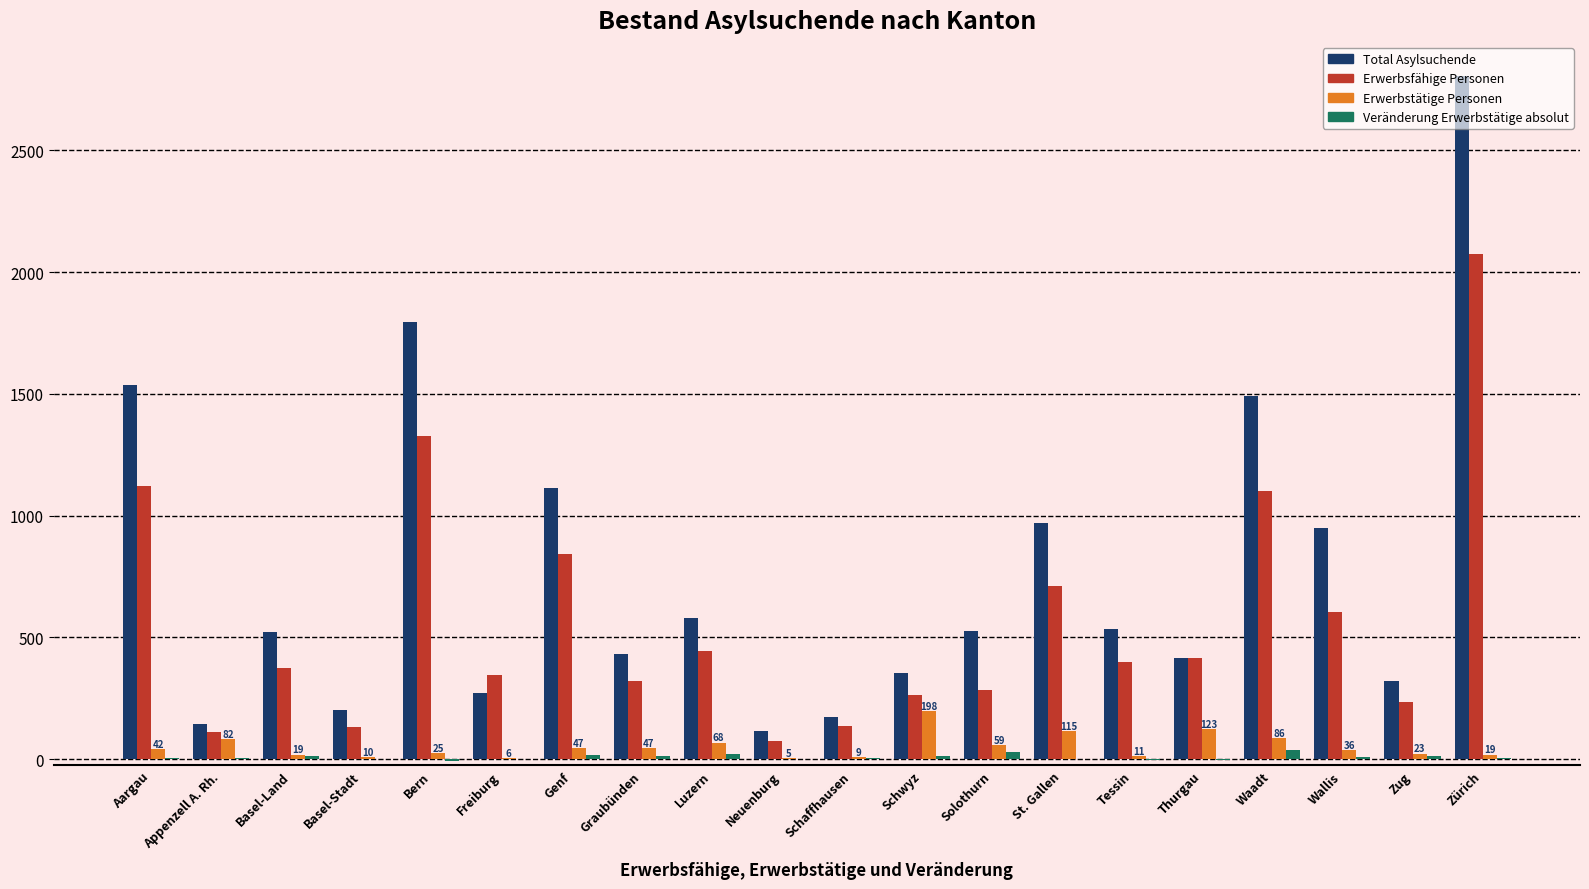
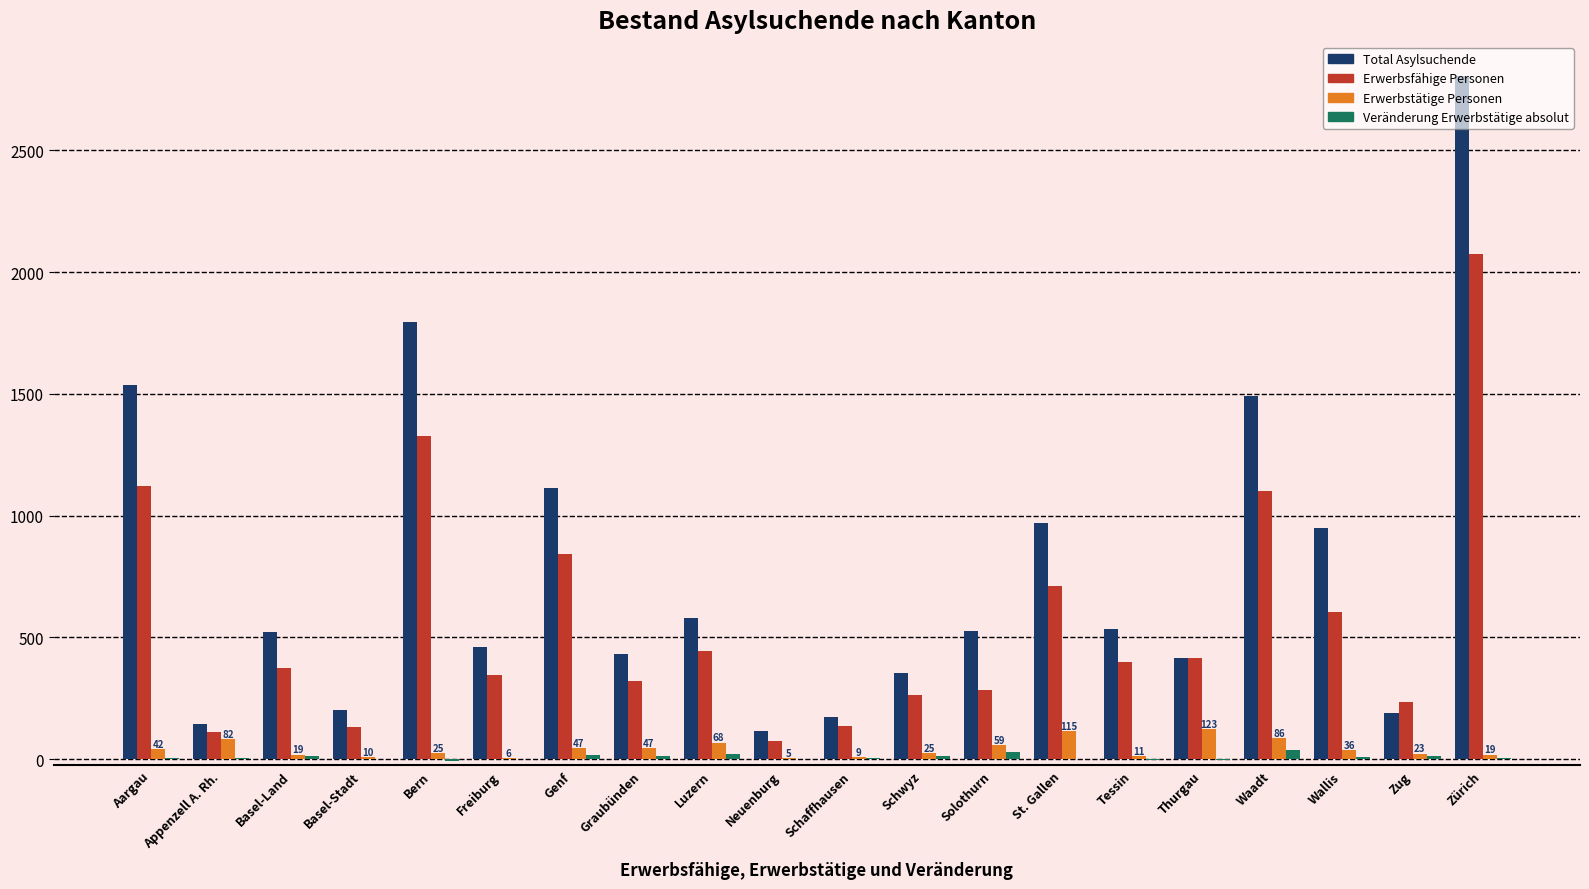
  {
    "Total Asylsuchende": {
      "Aargau": 1540,
      "Appenzell A. Rh.": 140,
      "Basel-Land": 520,
      "Basel-Stadt": 200,
      "Bern": 1800,
-     "Freiburg": 270,
+     "Freiburg": 460,
      "Genf": 1110,
      "Graubünden": 430,
      "Luzern": 580,
      "Neuenburg": 120,
      "Schaffhausen": 170,
      "Schwyz": 350,
      "Solothurn": 530,
      "St. Gallen": 970,
      "Tessin": 540,
      "Thurgau": 420,
      "Waadt": 1490,
      "Wallis": 950,
-     "Zug": 320
+     "Zug": 190
    },
    "Erwerbsfähige Personen": {
      "Aargau": 1120,
      "Appenzell A. Rh.": 110,
      "Basel-Land": 370,
      "Basel-Stadt": 130,
      "Bern": 1330,
      "Freiburg": 350,
      "Genf": 840,
      "Graubünden": 320,
      "Luzern": 450,
      "Neuenburg": 80,
      "Schaffhausen": 140,
      "Schwyz": 260,
      "Solothurn": 280,
      "St. Gallen": 710,
      "Tessin": 400,
      "Thurgau": 410,
      "Waadt": 1100,
      "Wallis": 600,
      "Zug": 240,
      "Zürich": 2080
    },
    "Erwerbstätige Personen": {
      "Aargau": 42,
      "Appenzell A. Rh.": 82,
      "Basel-Land": 19,
      "Basel-Stadt": 10,
      "Bern": 25,
      "Freiburg": 6,
      "Genf": 47,
      "Graubünden": 47,
      "Luzern": 68,
      "Neuenburg": 5,
      "Schaffhausen": 9,
-     "Schwyz": 198,
+     "Schwyz": 25,
      "Solothurn": 59,
      "St. Gallen": 115,
      "Tessin": 11,
      "Thurgau": 123,
      "Waadt": 86,
      "Wallis": 36,
      "Zug": 23,
      "Zürich": 19
    },
    "Veränderung Erwerbstätige absolut": {
      "Basel-Land": 10,
      "Freiburg": 0,
      "Genf": 20,
      "Graubünden": 10,
      "Luzern": 20,
      "Schwyz": 10,
      "Solothurn": 30,
      "Waadt": 40,
      "Zug": 10
    }
  }
